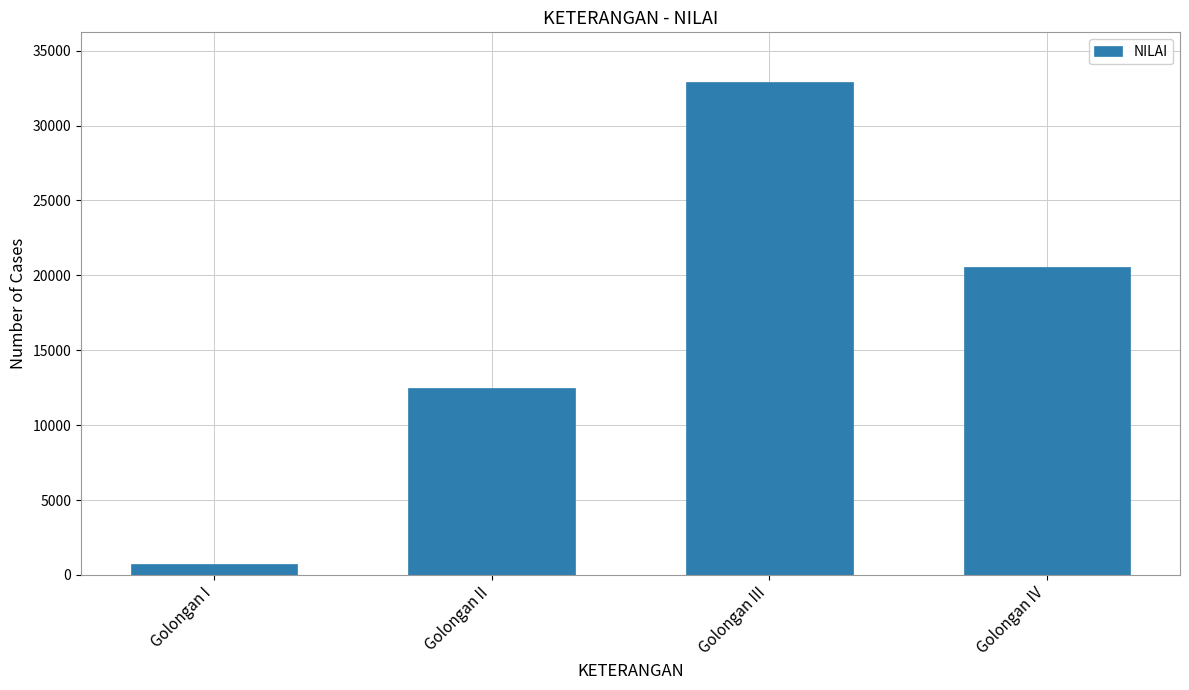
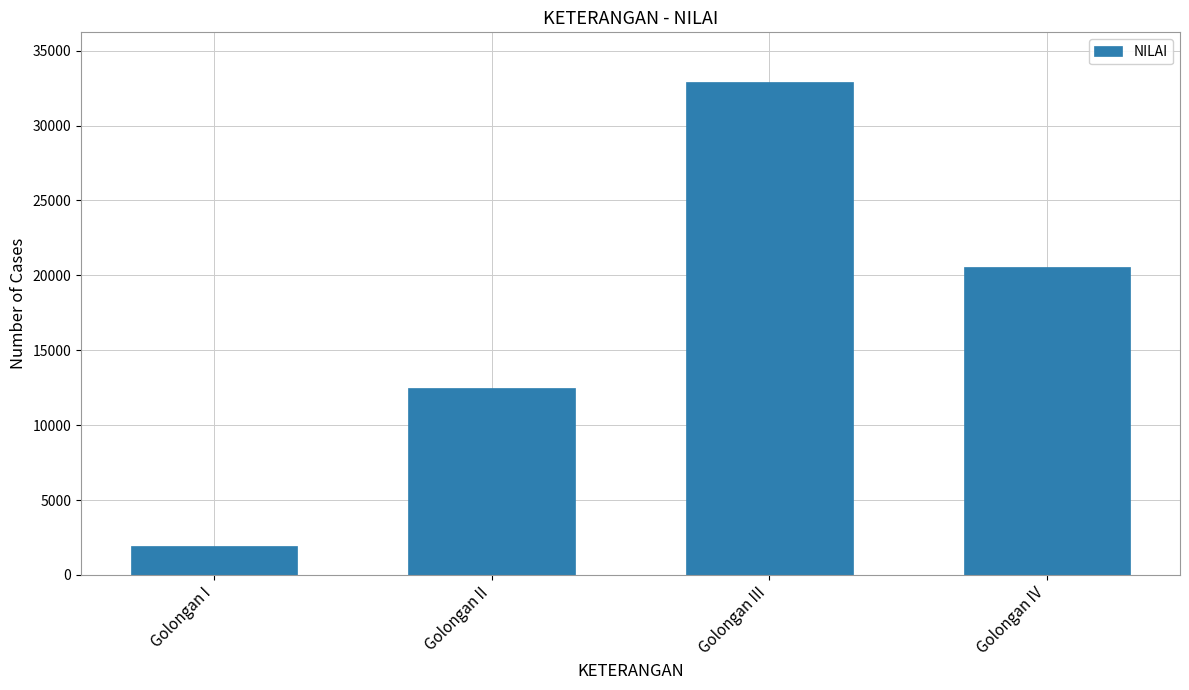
  {
-   "Golongan I": 700,
+   "Golongan I": 2000,
    "Golongan II": 12500,
    "Golongan III": 32900,
    "Golongan IV": 20600
  }
